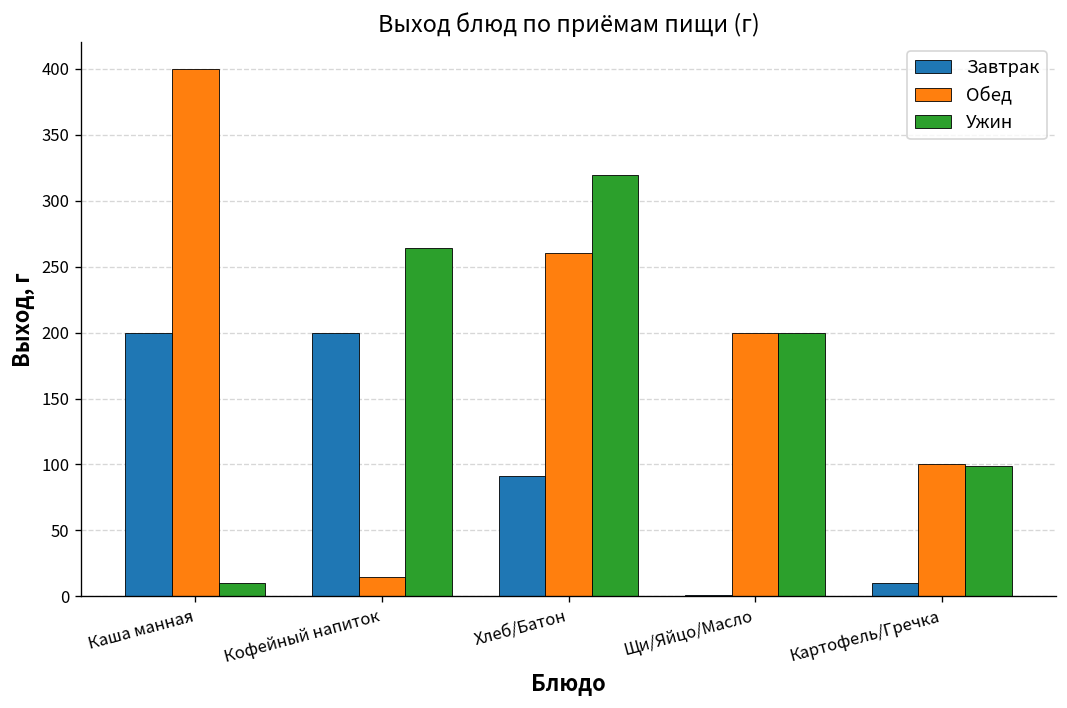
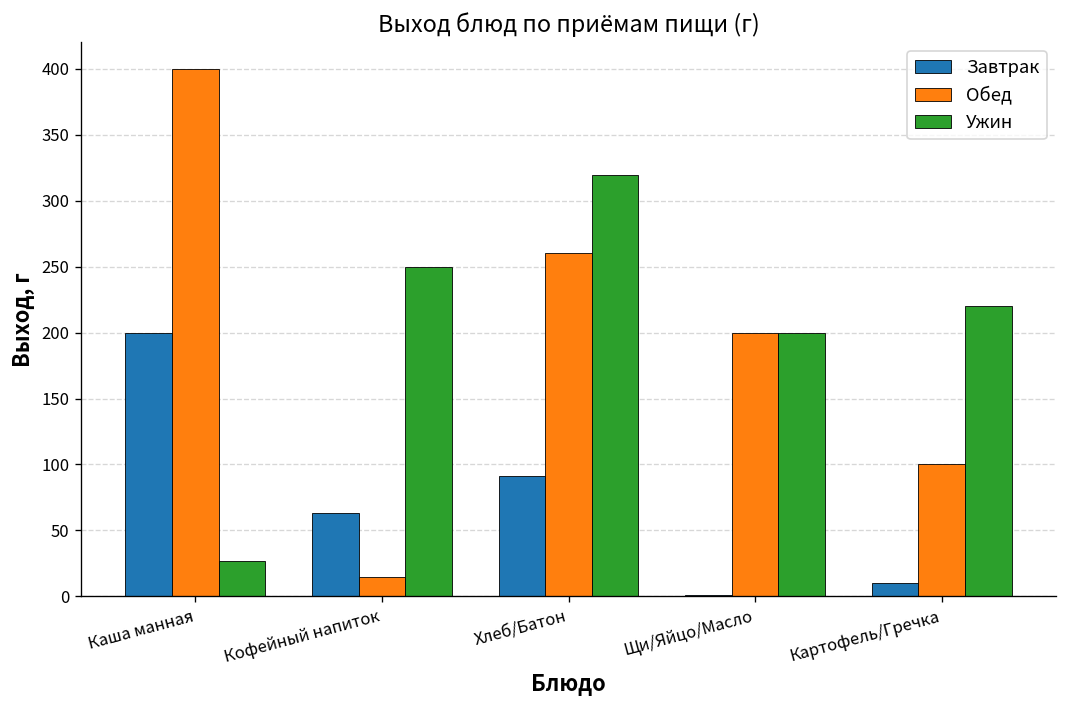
  {
    "Завтрак": {
      "Каша манная": 200,
-     "Кофейный напиток": 200,
+     "Кофейный напиток": 63,
      "Хлеб/Батон": 91,
      "Картофель/Гречка": 10
    },
    "Обед": {
      "Каша манная": 400,
      "Кофейный напиток": 15,
      "Хлеб/Батон": 260,
      "Щи/Яйцо/Масло": 200,
      "Картофель/Гречка": 100
    },
    "Ужин": {
-     "Каша манная": 10,
-     "Кофейный напиток": 264,
+     "Каша манная": 27,
+     "Кофейный напиток": 250,
      "Хлеб/Батон": 319,
      "Щи/Яйцо/Масло": 200,
-     "Картофель/Гречка": 99
+     "Картофель/Гречка": 220
    }
  }
